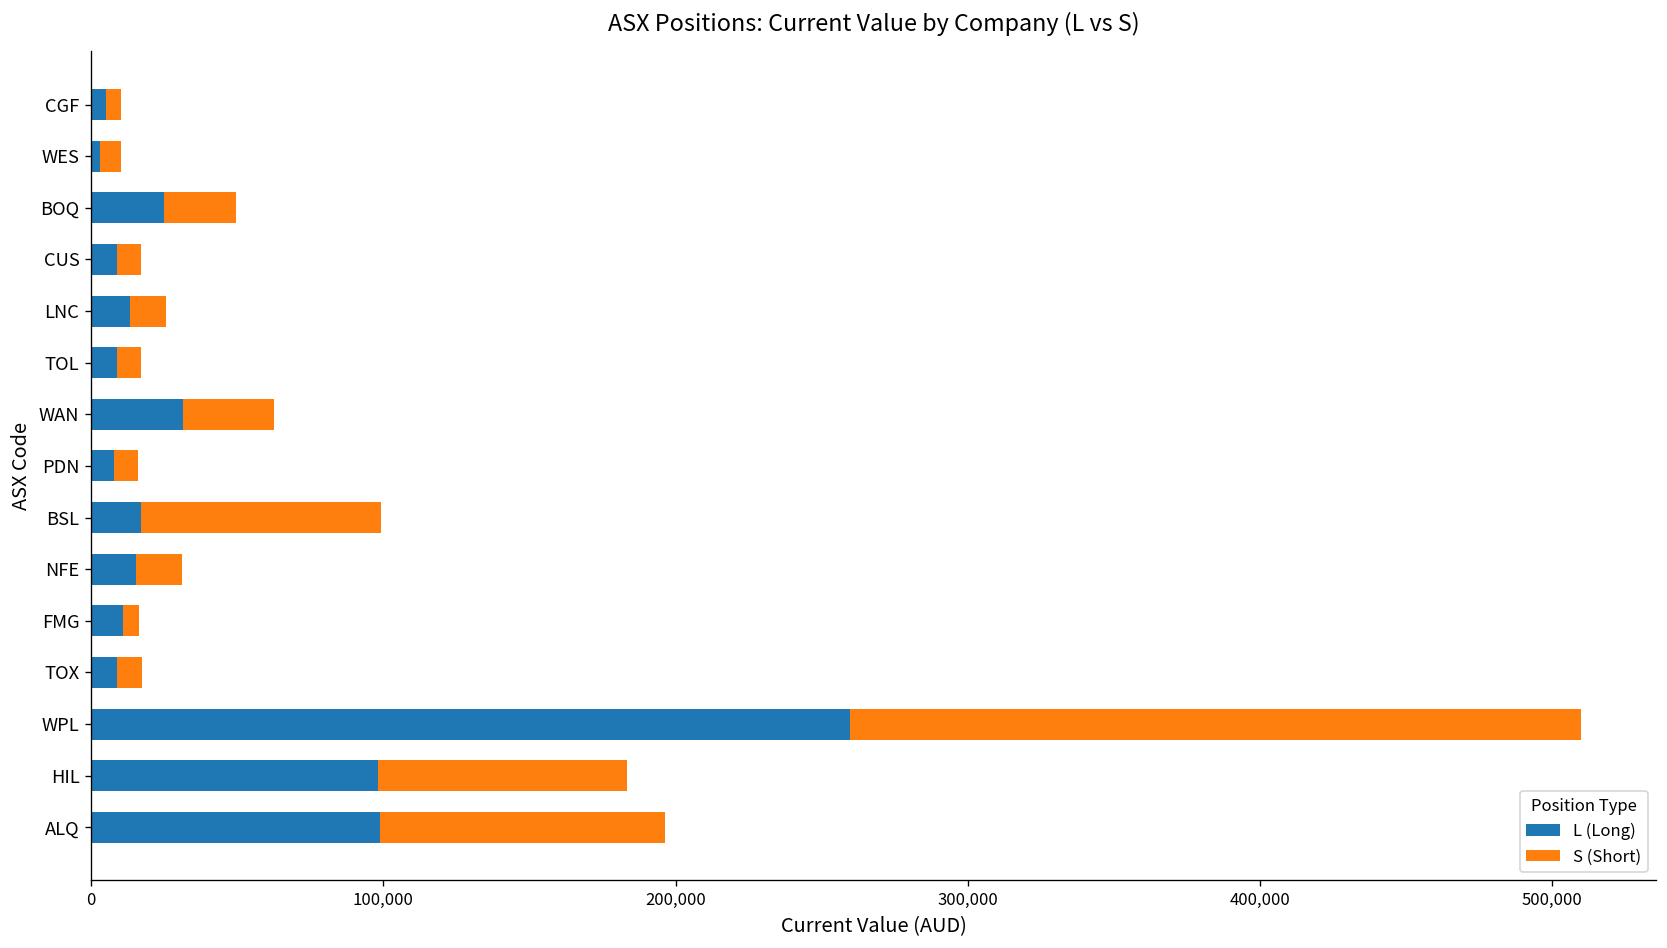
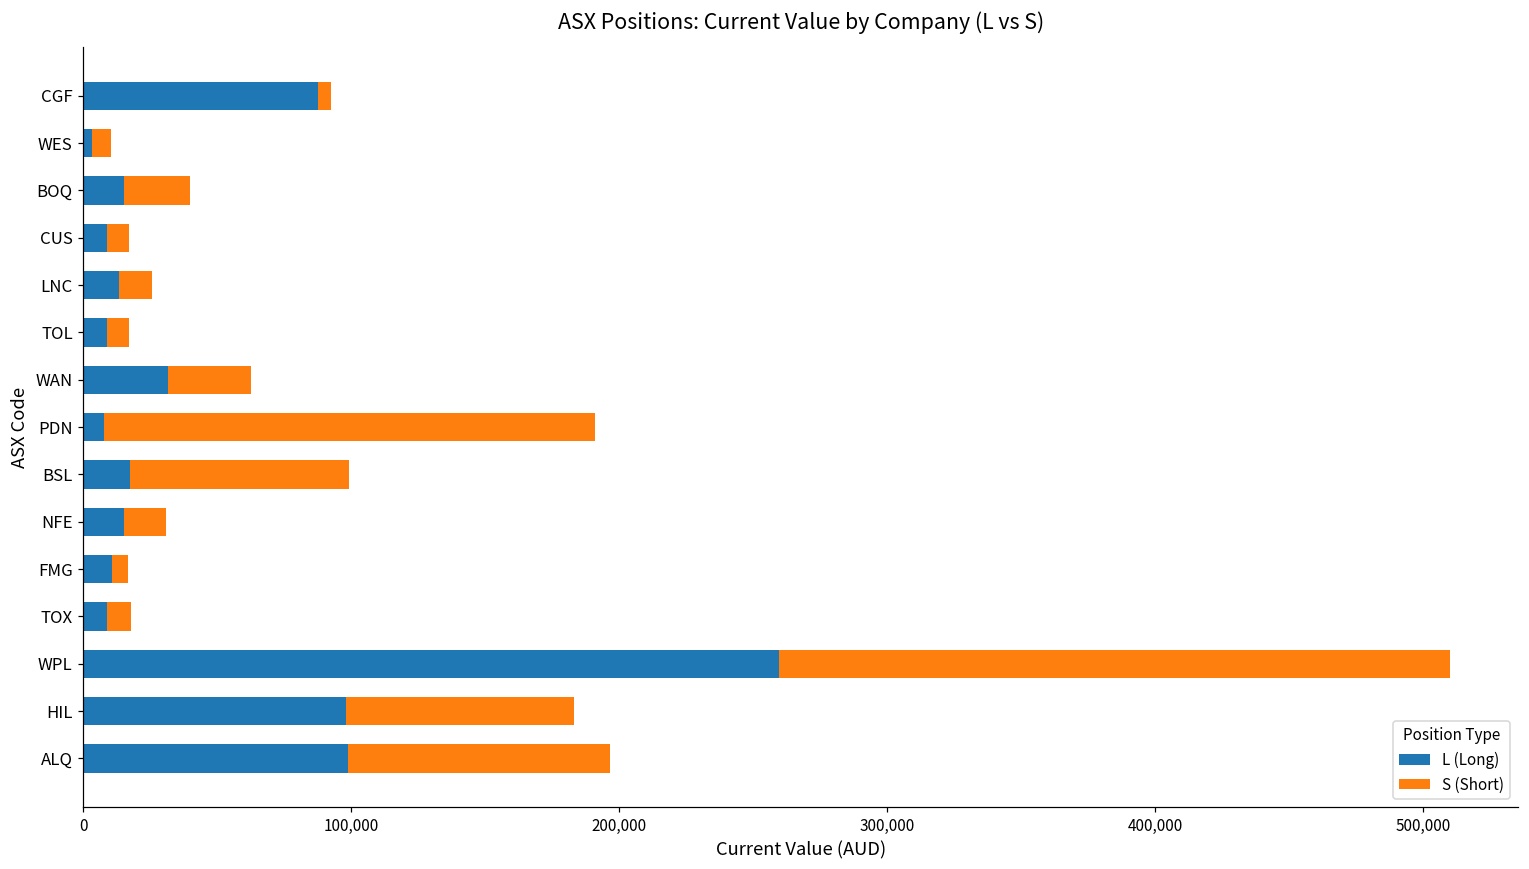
  {
    "L (Long)": {
-     "CGF": "5,000",
+     "CGF": "87,000",
      "WES": "3,000",
-     "BOQ": "25,000",
+     "BOQ": "15,000",
      "CUS": "9,000",
      "LNC": "13,000",
      "TOL": "9,000",
      "WAN": "32,000",
      "PDN": "8,000",
      "BSL": "17,000",
      "NFE": "15,000",
      "FMG": "11,000",
      "TOX": "9,000",
      "WPL": "260,000",
      "HIL": "98,000",
      "ALQ": "99,000"
    },
    "S (Short)": {
      "CGF": "5,000",
      "WES": "7,000",
      "BOQ": "25,000",
      "CUS": "8,000",
      "LNC": "12,000",
      "TOL": "8,000",
      "WAN": "31,000",
-     "PDN": "8,000",
+     "PDN": "183,000",
      "BSL": "82,000",
      "NFE": "16,000",
      "FMG": "6,000",
      "TOX": "9,000",
      "WPL": "250,000",
      "HIL": "85,000",
      "ALQ": "98,000"
    }
  }
